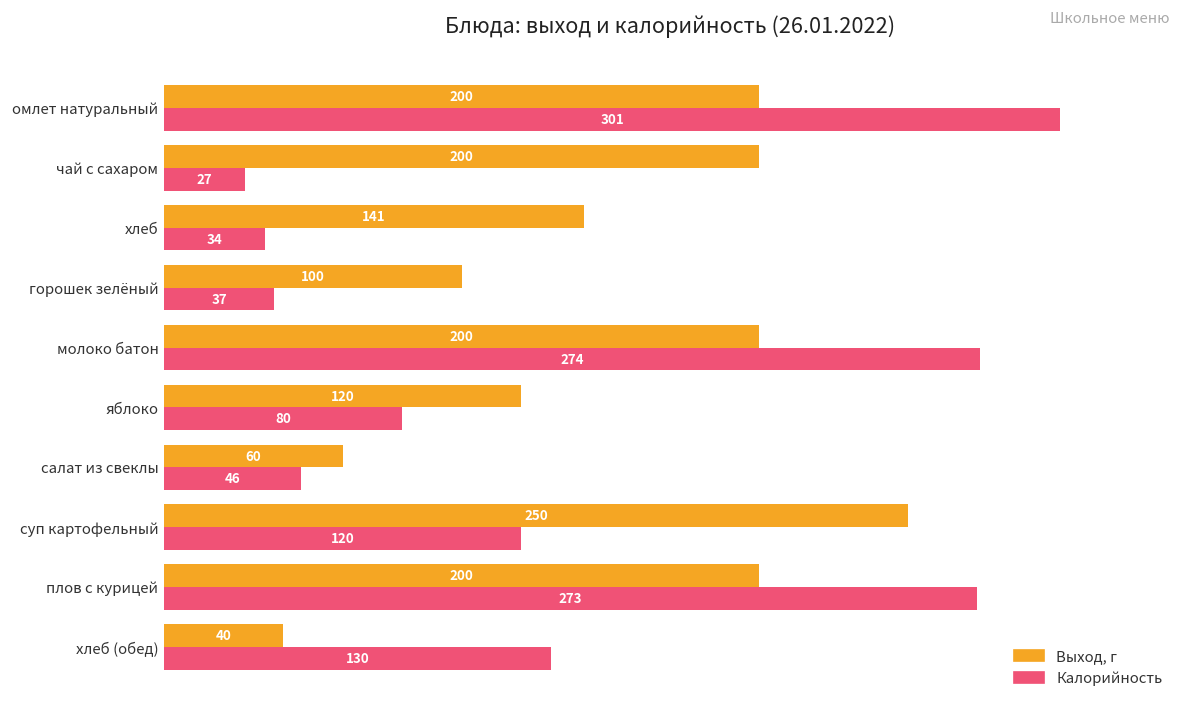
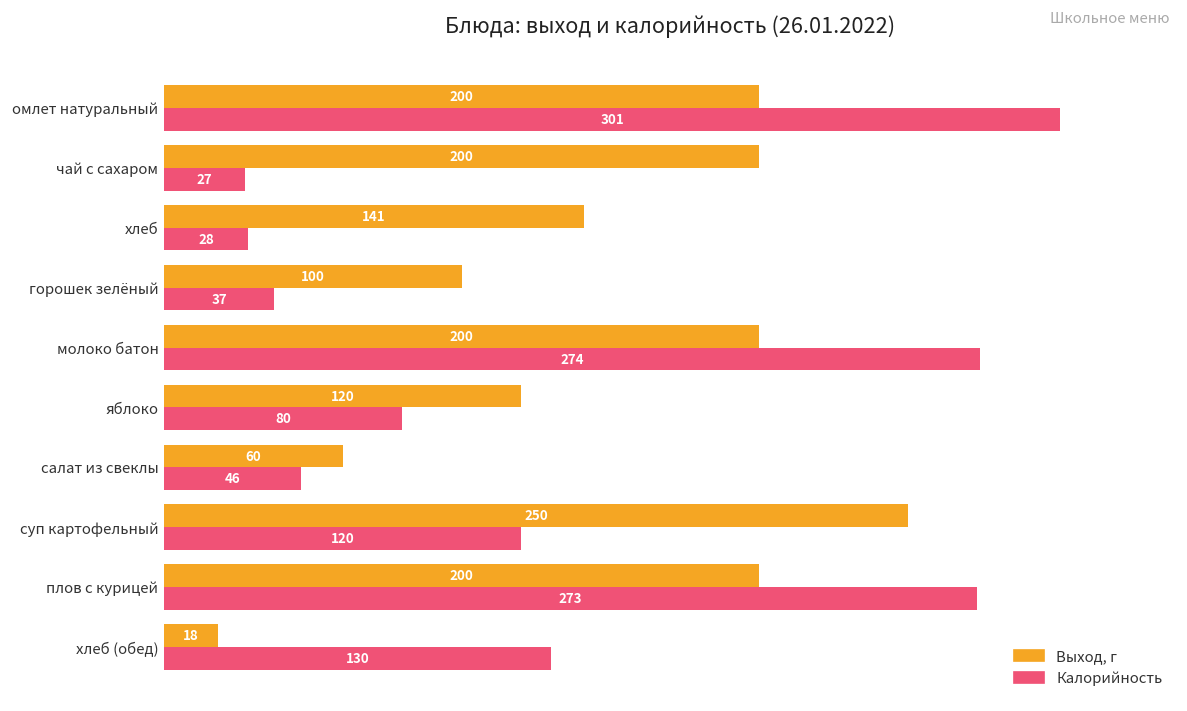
  {
    "Выход, г": {
      "омлет натуральный": 200,
      "чай с сахаром": 200,
      "хлеб": 141,
      "горошек зелёный": 100,
      "молоко батон": 200,
      "яблоко": 120,
      "салат из свеклы": 60,
      "суп картофельный": 250,
      "плов с курицей": 200,
-     "хлеб (обед)": 40
+     "хлеб (обед)": 18
    },
    "Калорийность": {
      "омлет натуральный": 301,
      "чай с сахаром": 27,
-     "хлеб": 34,
+     "хлеб": 28,
      "горошек зелёный": 37,
      "молоко батон": 274,
      "яблоко": 80,
      "салат из свеклы": 46,
      "суп картофельный": 120,
      "плов с курицей": 273,
      "хлеб (обед)": 130
    }
  }
